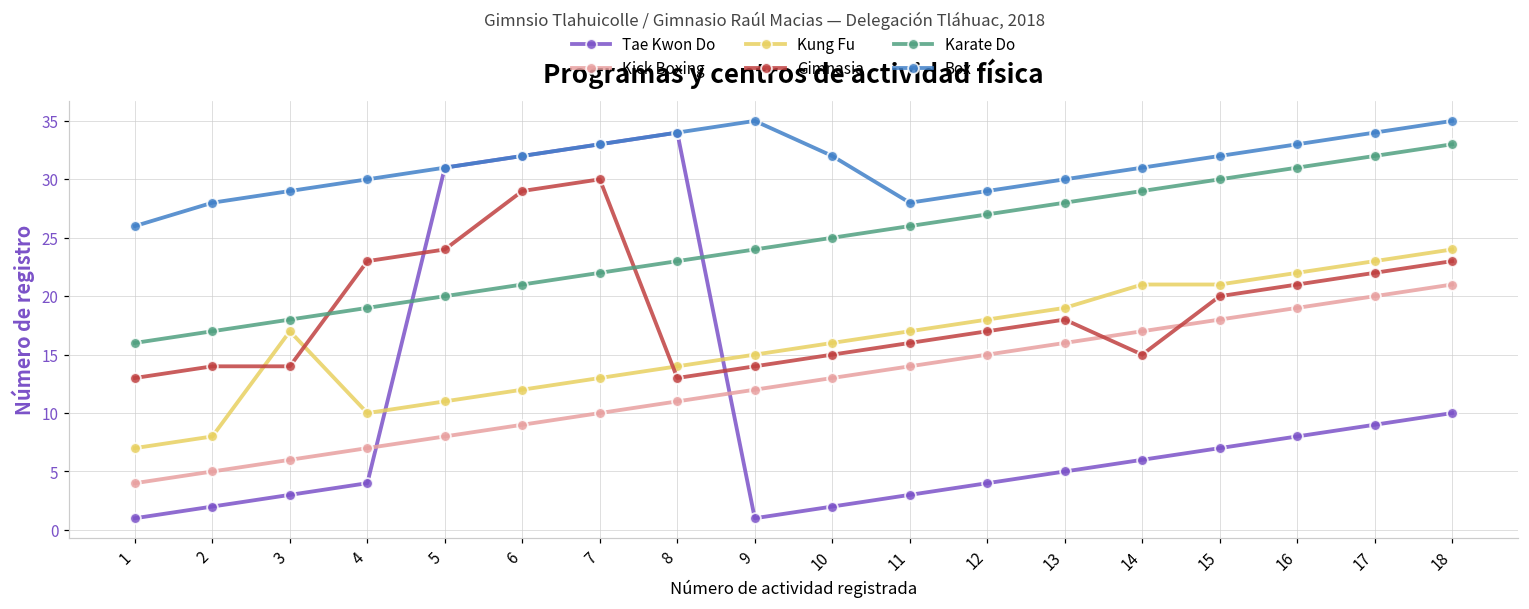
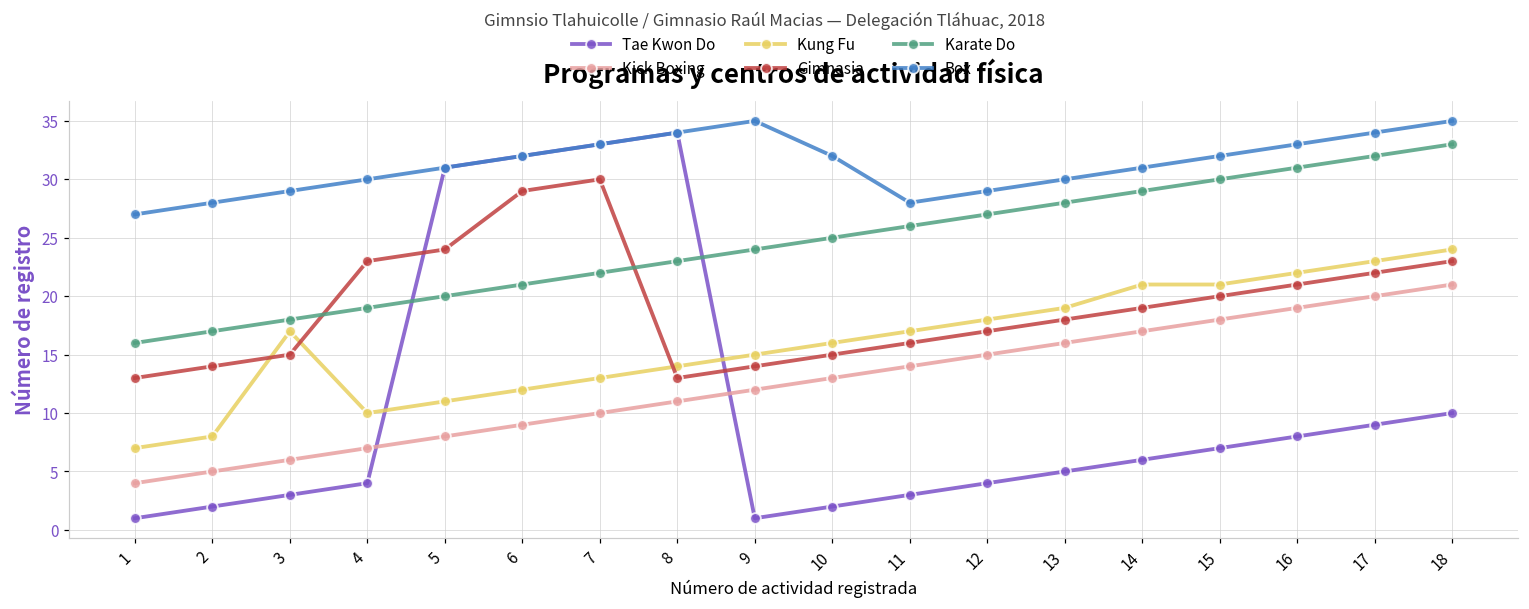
  {
    "Tae Kwon Do": {
      "1": 1,
      "2": 2,
      "3": 3,
      "4": 4,
      "9": 1,
      "10": 2,
      "11": 3,
      "12": 4,
      "13": 5,
      "14": 6,
      "15": 7,
      "16": 8,
      "17": 9,
      "18": 10
    },
    "Kick Boxing": {
      "1": 4,
      "2": 5,
      "3": 6,
      "4": 7,
      "5": 8,
      "6": 9,
      "7": 10,
      "8": 11,
      "9": 12,
      "10": 13,
      "11": 14,
      "12": 15,
      "13": 16,
      "14": 17,
      "15": 18,
      "16": 19,
      "17": 20,
      "18": 21
    },
    "Kung Fu": {
      "1": 7,
      "2": 8,
      "3": 17,
      "4": 10,
      "5": 11,
      "6": 12,
      "7": 13,
      "8": 14,
      "9": 15,
      "10": 16,
      "11": 17,
      "12": 18,
      "13": 19,
      "14": 21,
      "15": 21,
      "16": 22,
      "17": 23,
      "18": 24
    },
    "Gimnasia": {
      "1": 13,
      "2": 14,
-     "3": 14,
+     "3": 15,
      "4": 23,
      "5": 24,
      "6": 29,
      "7": 30,
      "8": 13,
      "9": 14,
      "10": 15,
      "11": 16,
      "12": 17,
      "13": 18,
-     "14": 15,
+     "14": 19,
      "15": 20,
      "16": 21,
      "17": 22,
      "18": 23
    },
    "Karate Do": {
      "1": 16,
      "2": 17,
      "3": 18,
      "4": 19,
      "5": 20,
      "6": 21,
      "7": 22,
      "8": 23,
      "9": 24,
      "10": 25,
      "11": 26,
      "12": 27,
      "13": 28,
      "14": 29,
      "15": 30,
      "16": 31,
      "17": 32,
      "18": 33
    },
    "Box": {
-     "1": 26,
+     "1": 27,
      "2": 28,
      "3": 29,
      "4": 30,
      "9": 35,
      "10": 32,
      "11": 28,
      "12": 29,
      "13": 30,
      "14": 31,
      "15": 32,
      "16": 33,
      "17": 34,
      "18": 35
    }
  }
